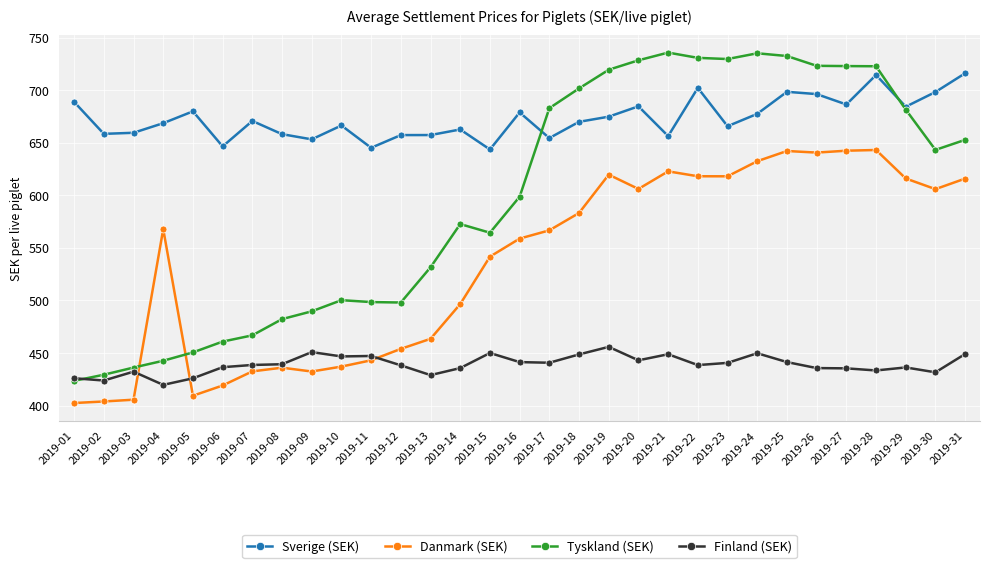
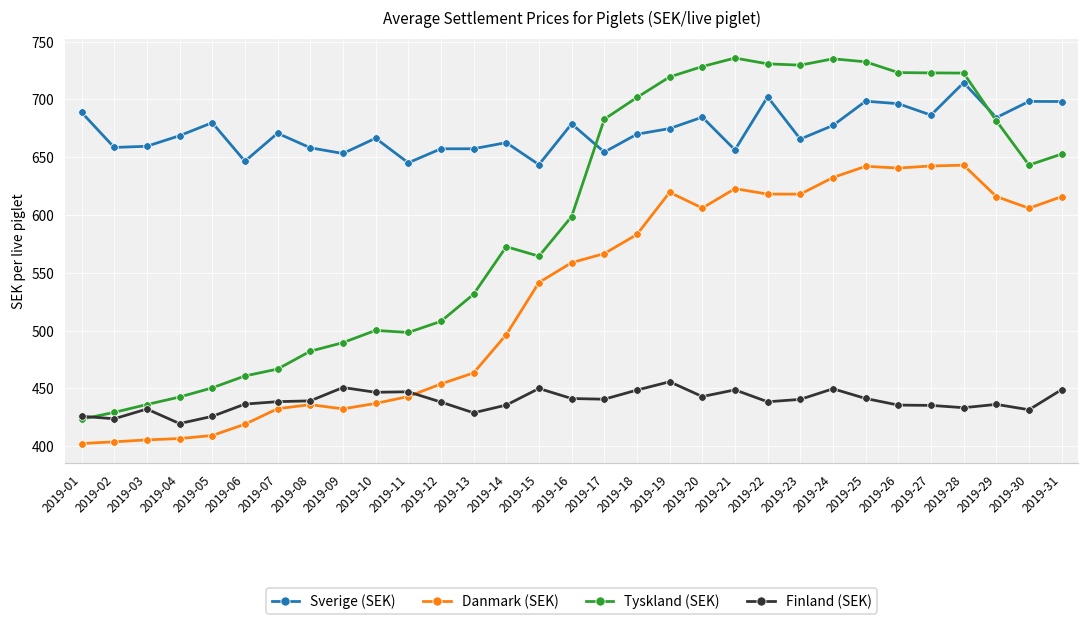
  {
    "Sverige (SEK)": {
      "2019-01": 689,
      "2019-02": 658,
      "2019-03": 660,
      "2019-04": 669,
      "2019-05": 680,
      "2019-06": 647,
      "2019-07": 671,
      "2019-08": 658,
      "2019-09": 653,
      "2019-10": 666,
      "2019-11": 645,
      "2019-12": 657,
      "2019-13": 657,
      "2019-14": 663,
      "2019-15": 644,
      "2019-16": 679,
      "2019-17": 654,
      "2019-18": 670,
      "2019-19": 675,
      "2019-20": 685,
      "2019-21": 656,
      "2019-22": 702,
      "2019-23": 666,
      "2019-24": 678,
      "2019-25": 699,
      "2019-26": 696,
      "2019-27": 686,
      "2019-28": 715,
      "2019-29": 684,
      "2019-30": 698,
-     "2019-31": 716
+     "2019-31": 698
    },
    "Danmark (SEK)": {
      "2019-01": 402,
      "2019-02": 404,
      "2019-03": 406,
-     "2019-04": 568,
+     "2019-04": 407,
      "2019-05": 409,
      "2019-06": 419,
      "2019-07": 433,
      "2019-08": 436,
      "2019-09": 432,
      "2019-10": 437,
      "2019-11": 443,
      "2019-12": 454,
      "2019-13": 463,
      "2019-14": 497,
      "2019-15": 542,
      "2019-16": 559,
      "2019-17": 567,
      "2019-18": 583,
      "2019-19": 620,
      "2019-20": 606,
      "2019-21": 623,
      "2019-22": 618,
      "2019-23": 618,
      "2019-24": 632,
      "2019-25": 642,
      "2019-26": 641,
      "2019-27": 642,
      "2019-28": 643,
      "2019-29": 616,
      "2019-30": 606,
      "2019-31": 616
    },
    "Tyskland (SEK)": {
      "2019-01": 424,
      "2019-02": 429,
      "2019-03": 436,
      "2019-04": 443,
      "2019-05": 451,
      "2019-06": 461,
      "2019-07": 467,
      "2019-08": 482,
      "2019-09": 490,
      "2019-10": 500,
      "2019-11": 498,
-     "2019-12": 498,
+     "2019-12": 508,
      "2019-13": 532,
      "2019-14": 573,
      "2019-15": 564,
      "2019-16": 599,
      "2019-17": 683,
      "2019-18": 702,
      "2019-19": 719,
      "2019-20": 728,
      "2019-21": 736,
      "2019-22": 731,
      "2019-23": 730,
      "2019-24": 735,
      "2019-25": 733,
      "2019-26": 723,
      "2019-27": 723,
      "2019-28": 723,
      "2019-29": 682,
      "2019-30": 643,
      "2019-31": 653
    },
    "Finland (SEK)": {
      "2019-01": 426,
      "2019-02": 424,
      "2019-03": 432,
      "2019-04": 420,
      "2019-05": 426,
      "2019-06": 436,
      "2019-07": 439,
      "2019-08": 439,
      "2019-09": 451,
      "2019-10": 447,
      "2019-11": 447,
      "2019-12": 438,
      "2019-13": 429,
      "2019-14": 436,
      "2019-15": 450,
      "2019-16": 441,
      "2019-17": 441,
      "2019-18": 449,
      "2019-19": 456,
      "2019-20": 443,
      "2019-21": 449,
      "2019-22": 438,
      "2019-23": 441,
      "2019-24": 450,
      "2019-25": 441,
      "2019-26": 436,
      "2019-27": 435,
      "2019-28": 433,
      "2019-29": 436,
      "2019-30": 432,
      "2019-31": 449
    }
  }
